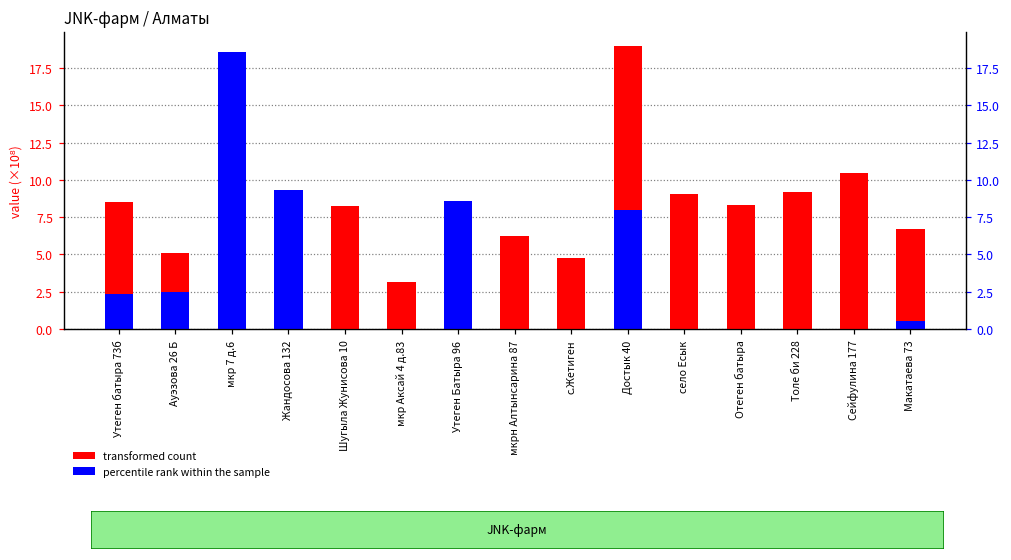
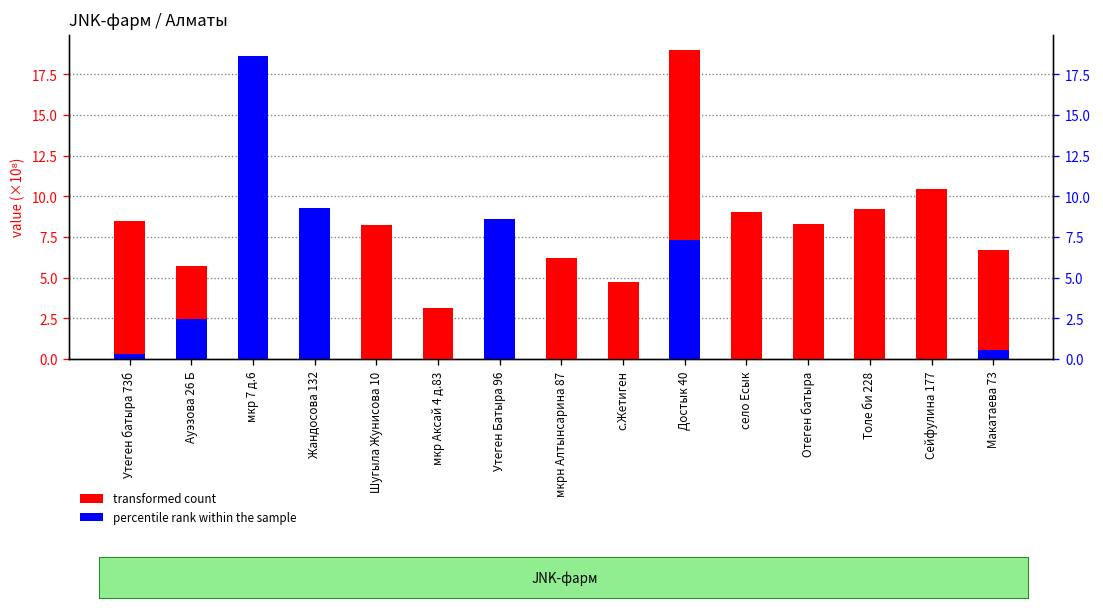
  {
    "transformed count": {
      "Утеген батыра 73б": 8.5,
-     "Ауэзова 26 Б": 5.1,
+     "Ауэзова 26 Б": 5.7,
      "Шугыла Жунисова 10": 8.2,
      "мкр Аксай 4 д.83": 3.1,
      "мкрн Алтынсарина 87": 6.2,
      "с.Жетиген": 4.7,
      "Достык 40": 19.0,
      "село Есык": 9.1,
      "Отеген батыра": 8.3,
      "Толе би 228": 9.2,
      "Сейфулина 177": 10.5,
      "Макатаева 73": 6.7
    },
    "percentile rank within the sample": {
-     "Утеген батыра 73б": 2.4,
+     "Утеген батыра 73б": 0.3,
      "мкр 7 д.6": 18.6,
      "Жандосова 132": 9.3,
      "Шугыла Жунисова 10": 0.0,
      "мкр Аксай 4 д.83": 0.0,
      "Утеген Батыра 96": 8.6,
      "мкрн Алтынсарина 87": 0.0,
      "с.Жетиген": 0.0,
-     "Достык 40": 8.0,
+     "Достык 40": 7.3,
      "село Есык": 0.0,
      "Отеген батыра": 0.0,
      "Толе би 228": 0.0,
      "Сейфулина 177": 0.0
    }
  }
